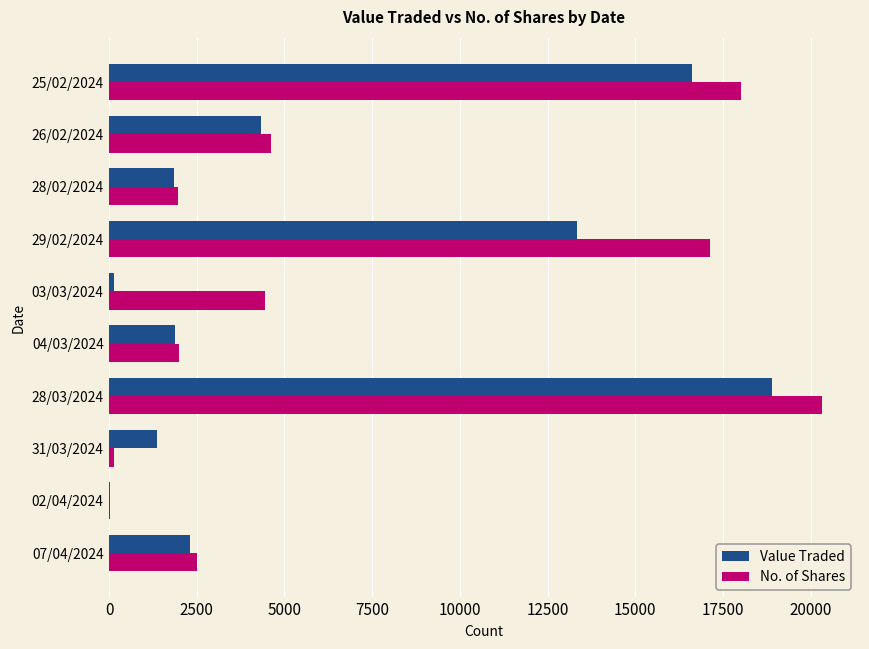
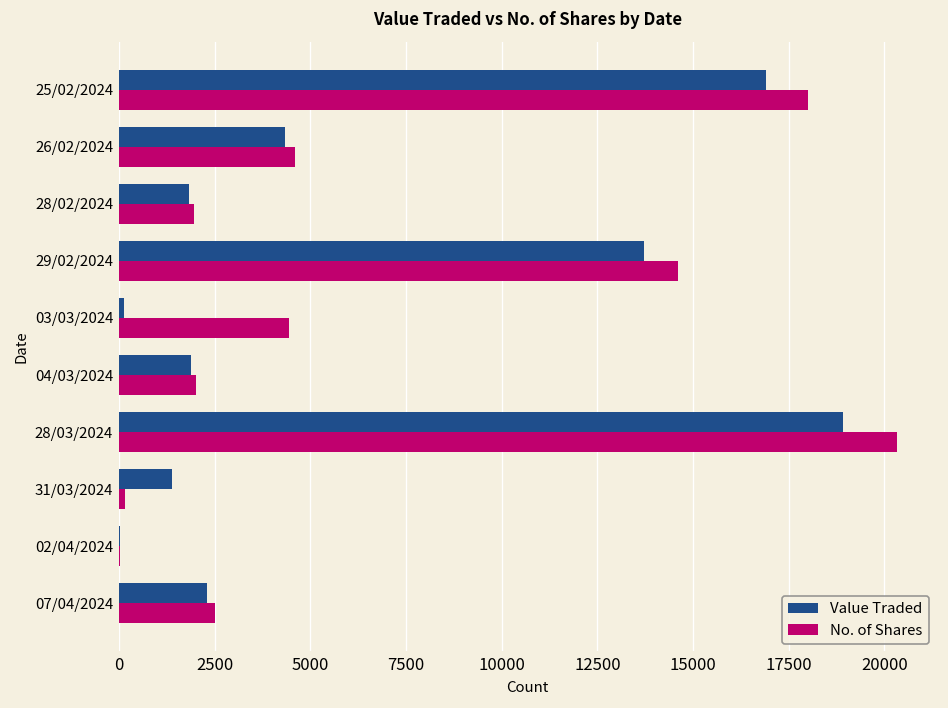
  {
    "Value Traded": {
-     "25/02/2024": 16600,
+     "25/02/2024": 16900,
      "26/02/2024": 4300,
      "28/02/2024": 1800,
-     "29/02/2024": 13300,
+     "29/02/2024": 13700,
      "03/03/2024": 100,
      "04/03/2024": 1900,
      "28/03/2024": 18900,
      "31/03/2024": 1400,
      "07/04/2024": 2300
    },
    "No. of Shares": {
      "25/02/2024": 18000,
      "26/02/2024": 4600,
      "28/02/2024": 2000,
-     "29/02/2024": 17100,
+     "29/02/2024": 14600,
      "03/03/2024": 4400,
      "04/03/2024": 2000,
      "28/03/2024": 20300,
      "31/03/2024": 100,
      "07/04/2024": 2500
    }
  }
